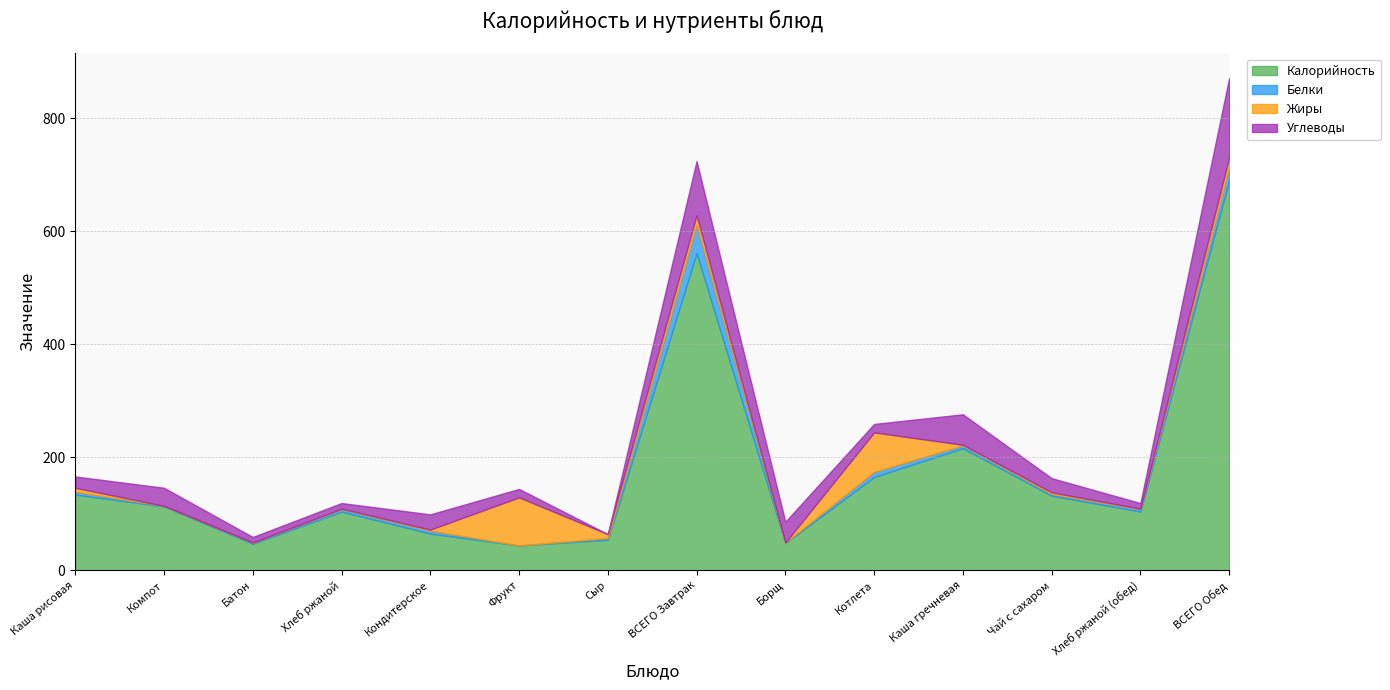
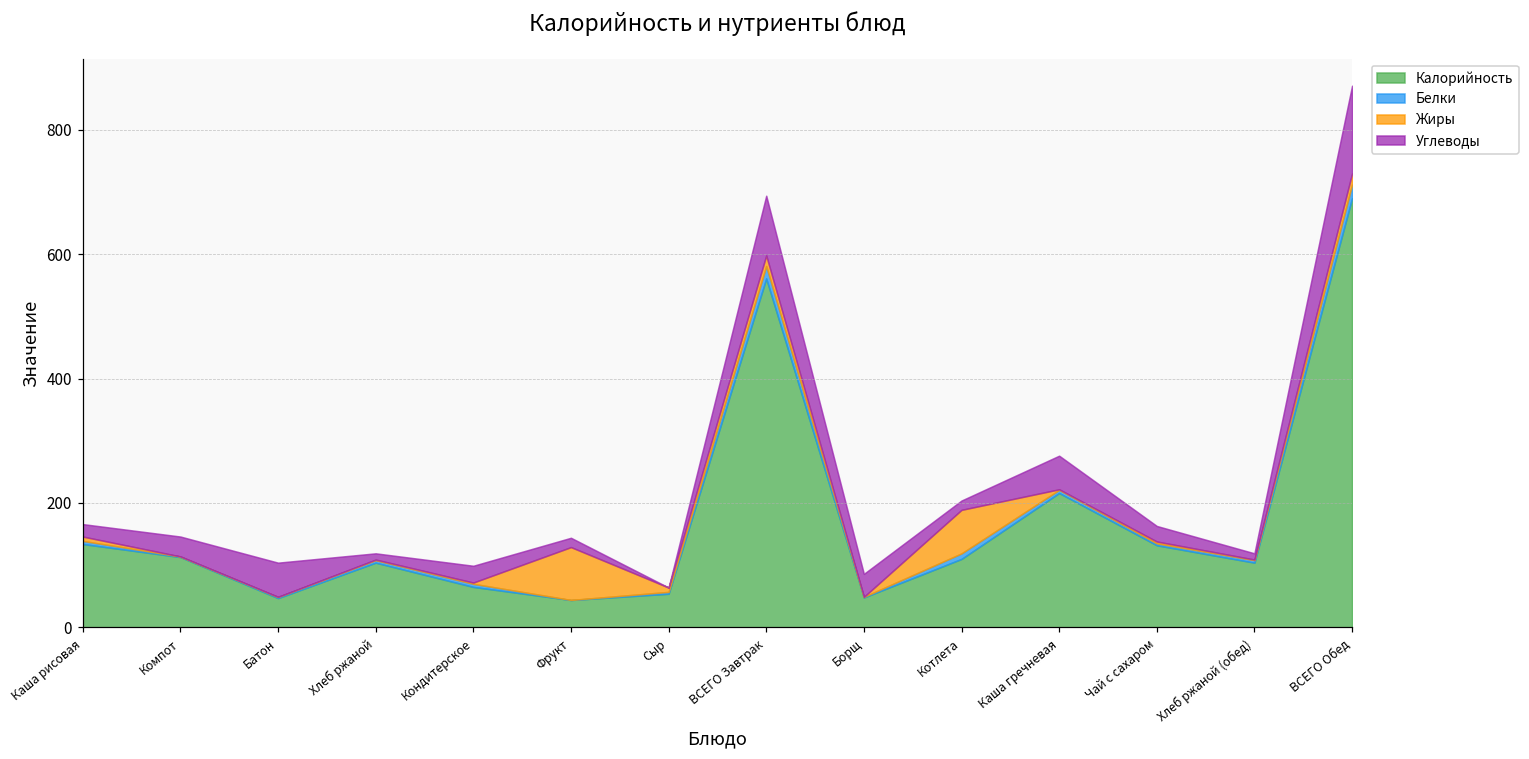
  {
    "Калорийность": {
      "Каша рисовая": 130,
      "Кондитерское": 70,
      "ВСЕГО Завтрак": 560,
-     "Котлета": 170,
+     "Котлета": 110,
      "Каша гречневая": 220,
      "ВСЕГО Обед": 690
    },
    "Белки": {
      "Каша рисовая": 10,
-     "ВСЕГО Завтрак": 50,
+     "ВСЕГО Завтрак": 20,
      "Котлета": 10,
      "ВСЕГО Обед": 20
    },
    "Жиры": {
      "Каша рисовая": 10,
      "Фрукт": 90,
      "ВСЕГО Завтрак": 20,
      "Котлета": 70,
      "ВСЕГО Обед": 20
    },
    "Углеводы": {
      "Каша рисовая": 20,
      "Компот": 30,
-     "Батон": 10,
+     "Батон": 60,
      "Хлеб ржаной": 10,
      "Кондитерское": 30,
      "Фрукт": 20,
      "ВСЕГО Завтрак": 100,
      "Борщ": 40,
      "Котлета": 20,
      "Каша гречневая": 50,
      "Чай с сахаром": 30,
      "Хлеб ржаной (обед)": 10,
      "ВСЕГО Обед": 140
    }
  }
